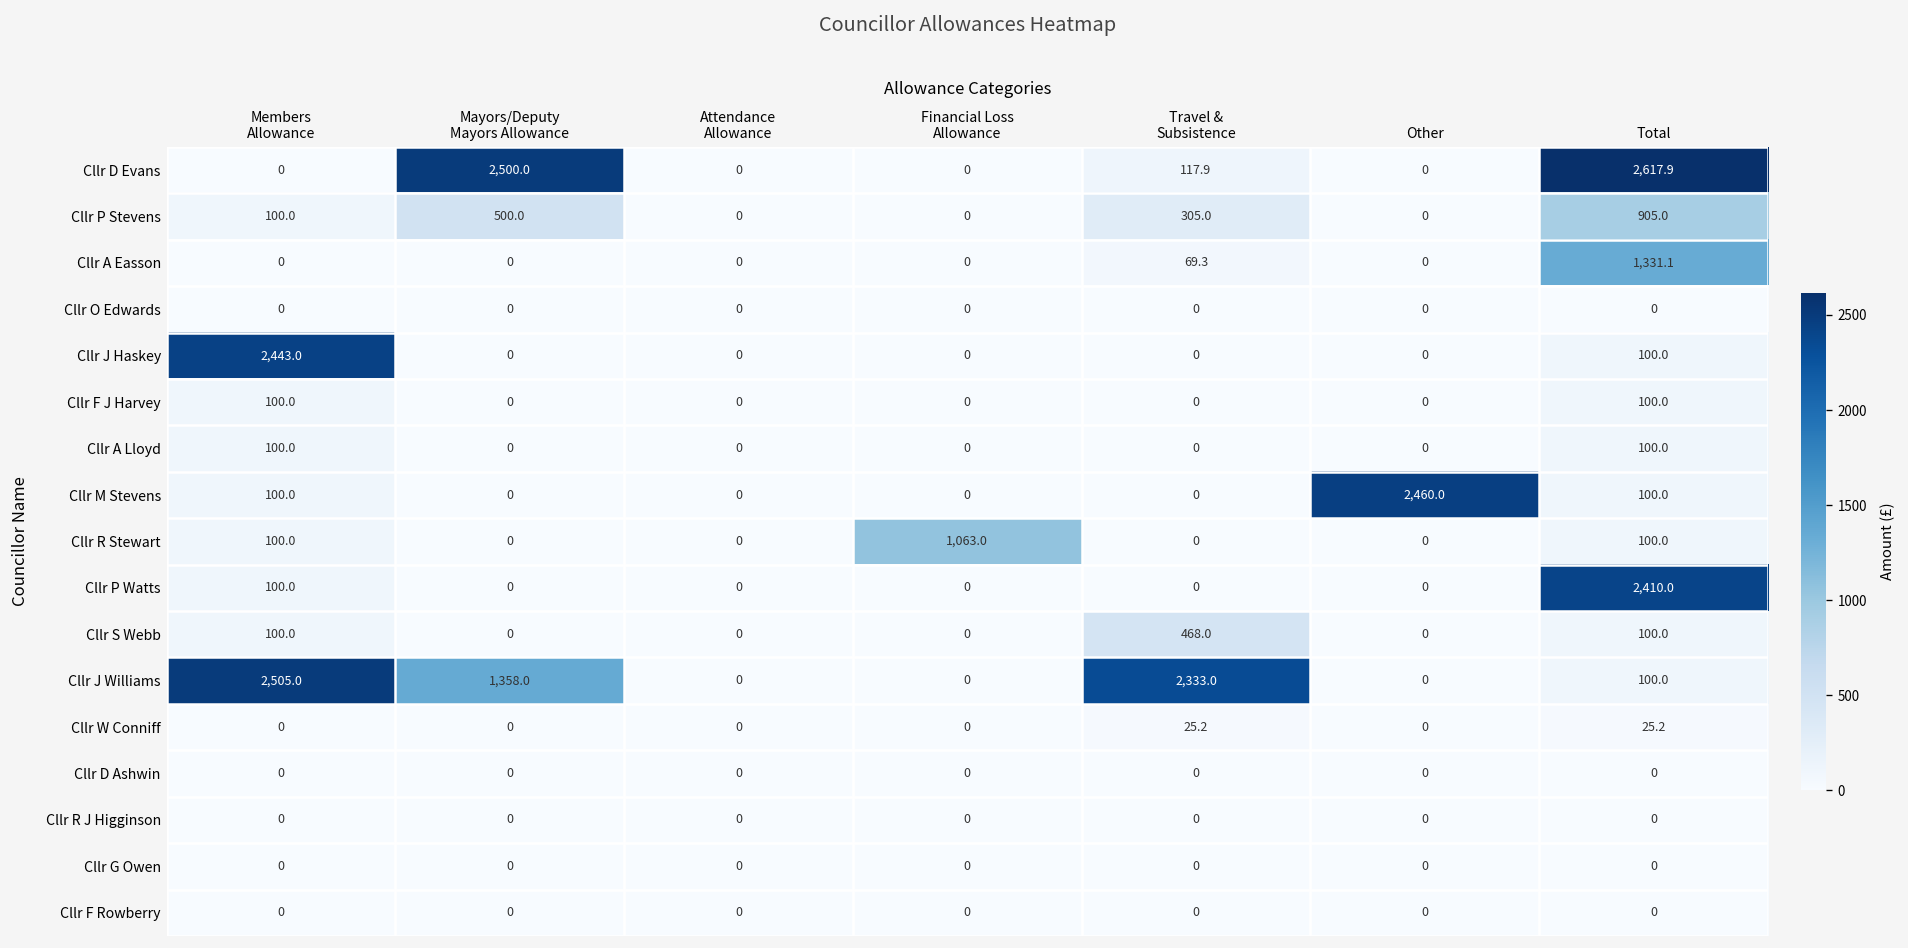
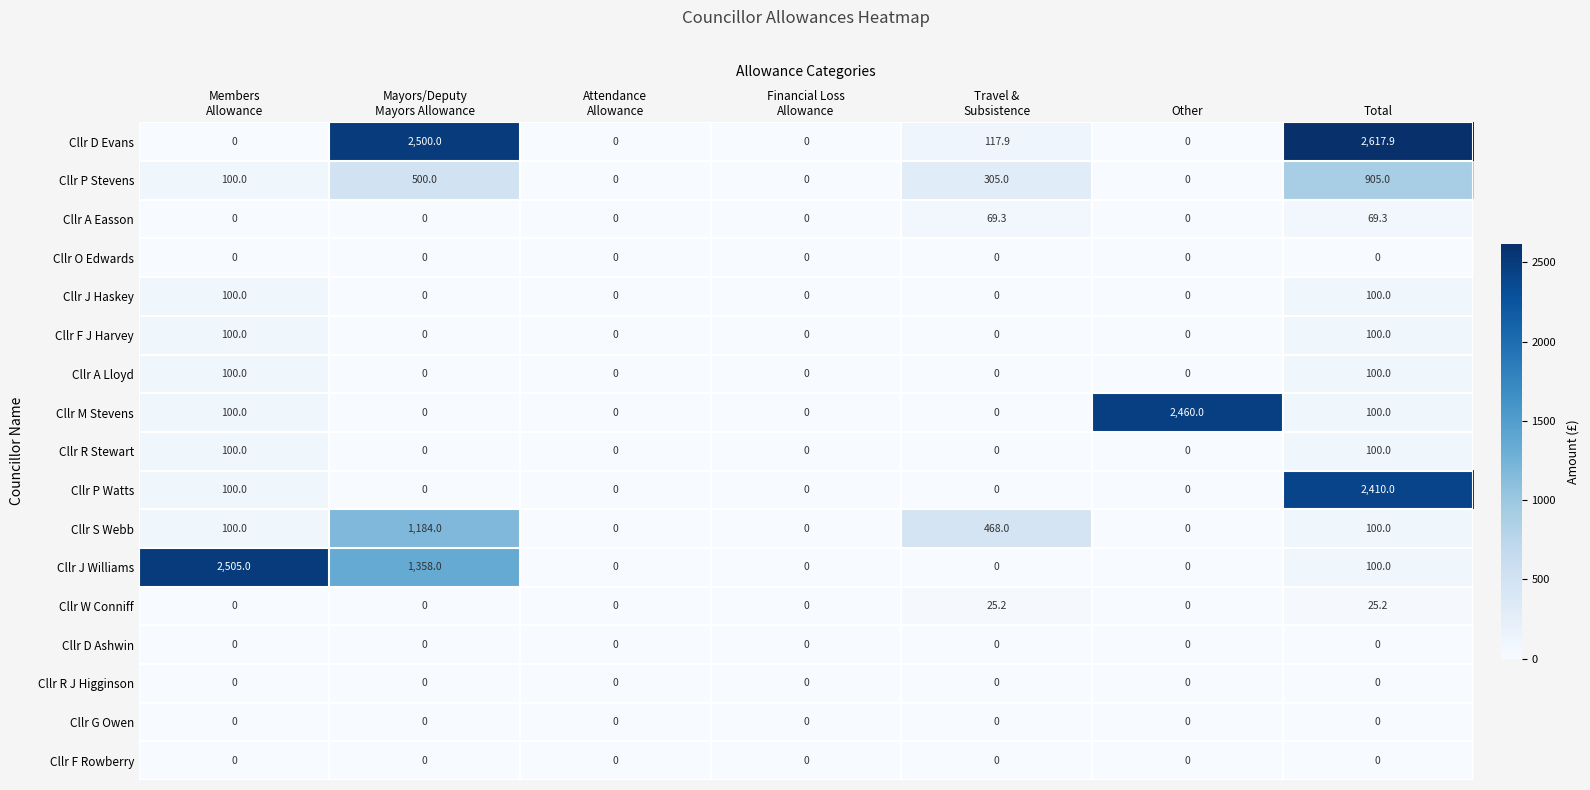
  {
    "Cllr D Evans": {
      "Members Allowance": "0",
      "Mayors/Deputy Mayors Allowance": "2,500.0",
      "Attendance Allowance": "0",
      "Financial Loss Allowance": "0",
      "Travel & Subsistence": "117.9",
      "Other": "0",
      "Total": "2,617.9"
    },
    "Cllr P Stevens": {
      "Members Allowance": "100.0",
      "Mayors/Deputy Mayors Allowance": "500.0",
      "Attendance Allowance": "0",
      "Financial Loss Allowance": "0",
      "Travel & Subsistence": "305.0",
      "Other": "0",
      "Total": "905.0"
    },
    "Cllr A Easson": {
      "Members Allowance": "0",
      "Mayors/Deputy Mayors Allowance": "0",
      "Attendance Allowance": "0",
      "Financial Loss Allowance": "0",
      "Travel & Subsistence": "69.3",
      "Other": "0",
-     "Total": "1,331.1"
+     "Total": "69.3"
    },
    "Cllr O Edwards": {
      "Members Allowance": "0",
      "Mayors/Deputy Mayors Allowance": "0",
      "Attendance Allowance": "0",
      "Financial Loss Allowance": "0",
      "Travel & Subsistence": "0",
      "Other": "0",
      "Total": "0"
    },
    "Cllr J Haskey": {
-     "Members Allowance": "2,443.0",
+     "Members Allowance": "100.0",
      "Mayors/Deputy Mayors Allowance": "0",
      "Attendance Allowance": "0",
      "Financial Loss Allowance": "0",
      "Travel & Subsistence": "0",
      "Other": "0",
      "Total": "100.0"
    },
    "Cllr F J Harvey": {
      "Members Allowance": "100.0",
      "Mayors/Deputy Mayors Allowance": "0",
      "Attendance Allowance": "0",
      "Financial Loss Allowance": "0",
      "Travel & Subsistence": "0",
      "Other": "0",
      "Total": "100.0"
    },
    "Cllr A Lloyd": {
      "Members Allowance": "100.0",
      "Mayors/Deputy Mayors Allowance": "0",
      "Attendance Allowance": "0",
      "Financial Loss Allowance": "0",
      "Travel & Subsistence": "0",
      "Other": "0",
      "Total": "100.0"
    },
    "Cllr M Stevens": {
      "Members Allowance": "100.0",
      "Mayors/Deputy Mayors Allowance": "0",
      "Attendance Allowance": "0",
      "Financial Loss Allowance": "0",
      "Travel & Subsistence": "0",
      "Other": "2,460.0",
      "Total": "100.0"
    },
    "Cllr R Stewart": {
      "Members Allowance": "100.0",
      "Mayors/Deputy Mayors Allowance": "0",
      "Attendance Allowance": "0",
-     "Financial Loss Allowance": "1,063.0",
+     "Financial Loss Allowance": "0",
      "Travel & Subsistence": "0",
      "Other": "0",
      "Total": "100.0"
    },
    "Cllr P Watts": {
      "Members Allowance": "100.0",
      "Mayors/Deputy Mayors Allowance": "0",
      "Attendance Allowance": "0",
      "Financial Loss Allowance": "0",
      "Travel & Subsistence": "0",
      "Other": "0",
      "Total": "2,410.0"
    },
    "Cllr S Webb": {
      "Members Allowance": "100.0",
-     "Mayors/Deputy Mayors Allowance": "0",
+     "Mayors/Deputy Mayors Allowance": "1,184.0",
      "Attendance Allowance": "0",
      "Financial Loss Allowance": "0",
      "Travel & Subsistence": "468.0",
      "Other": "0",
      "Total": "100.0"
    },
    "Cllr J Williams": {
      "Members Allowance": "2,505.0",
      "Mayors/Deputy Mayors Allowance": "1,358.0",
      "Attendance Allowance": "0",
      "Financial Loss Allowance": "0",
-     "Travel & Subsistence": "2,333.0",
+     "Travel & Subsistence": "0",
      "Other": "0",
      "Total": "100.0"
    },
    "Cllr W Conniff": {
      "Members Allowance": "0",
      "Mayors/Deputy Mayors Allowance": "0",
      "Attendance Allowance": "0",
      "Financial Loss Allowance": "0",
      "Travel & Subsistence": "25.2",
      "Other": "0",
      "Total": "25.2"
    },
    "Cllr D Ashwin": {
      "Members Allowance": "0",
      "Mayors/Deputy Mayors Allowance": "0",
      "Attendance Allowance": "0",
      "Financial Loss Allowance": "0",
      "Travel & Subsistence": "0",
      "Other": "0",
      "Total": "0"
    },
    "Cllr R J Higginson": {
      "Members Allowance": "0",
      "Mayors/Deputy Mayors Allowance": "0",
      "Attendance Allowance": "0",
      "Financial Loss Allowance": "0",
      "Travel & Subsistence": "0",
      "Other": "0",
      "Total": "0"
    },
    "Cllr G Owen": {
      "Members Allowance": "0",
      "Mayors/Deputy Mayors Allowance": "0",
      "Attendance Allowance": "0",
      "Financial Loss Allowance": "0",
      "Travel & Subsistence": "0",
      "Other": "0",
      "Total": "0"
    },
    "Cllr F Rowberry": {
      "Members Allowance": "0",
      "Mayors/Deputy Mayors Allowance": "0",
      "Attendance Allowance": "0",
      "Financial Loss Allowance": "0",
      "Travel & Subsistence": "0",
      "Other": "0",
      "Total": "0"
    }
  }
